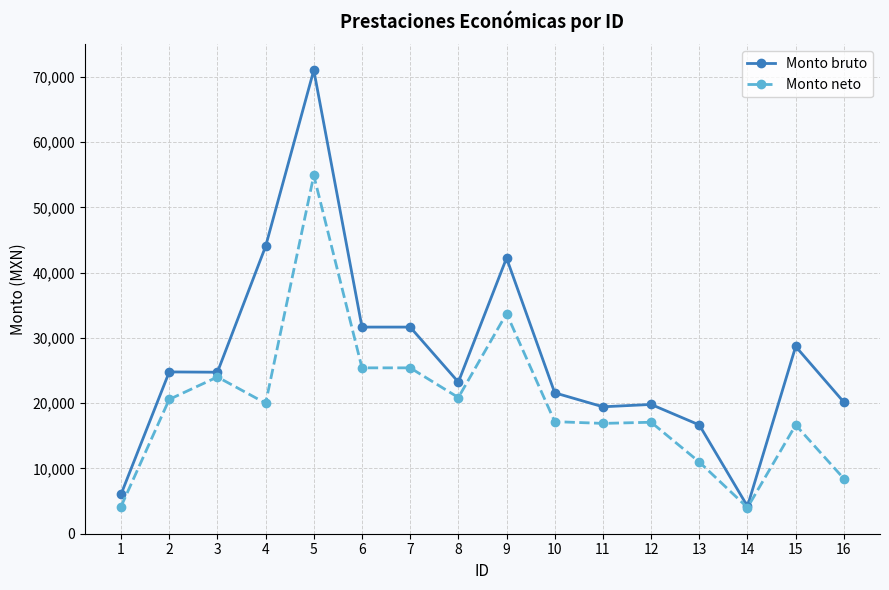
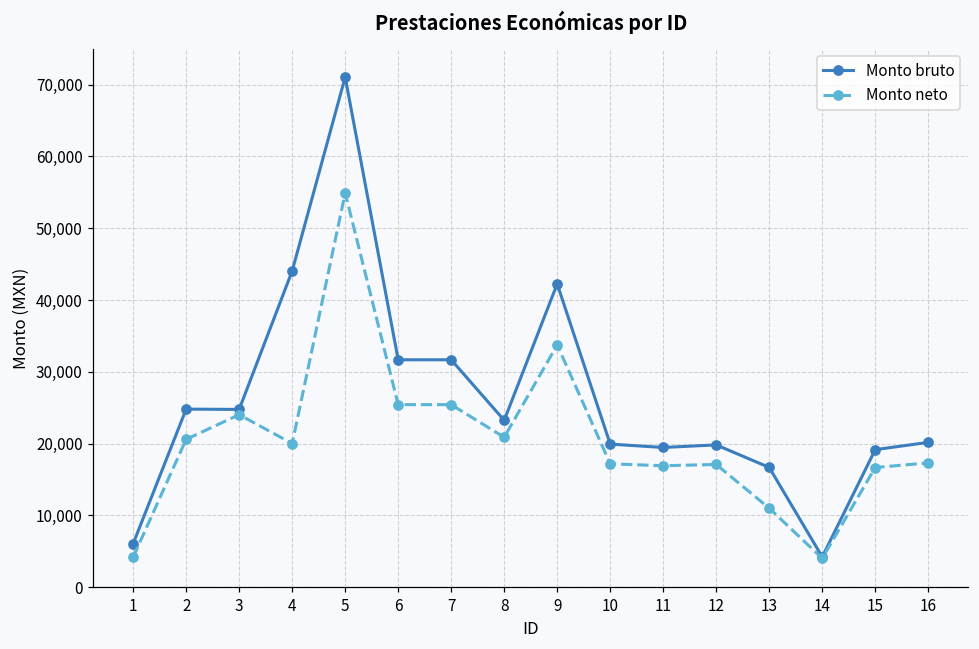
  {
    "Monto bruto": {
      "1": "6,000",
      "2": "25,000",
      "3": "25,000",
      "4": "44,000",
      "5": "71,000",
      "6": "32,000",
      "7": "32,000",
      "8": "23,000",
      "9": "42,000",
-     "10": "22,000",
+     "10": "20,000",
      "11": "19,000",
      "12": "20,000",
      "13": "17,000",
-     "15": "29,000",
+     "15": "19,000",
      "16": "20,000"
    },
    "Monto neto": {
      "1": "4,000",
      "2": "21,000",
      "3": "24,000",
      "4": "20,000",
      "5": "55,000",
      "6": "25,000",
      "7": "25,000",
      "8": "21,000",
      "9": "34,000",
      "10": "17,000",
      "11": "17,000",
      "12": "17,000",
      "13": "11,000",
      "15": "17,000",
-     "16": "8,000"
+     "16": "17,000"
    }
  }
